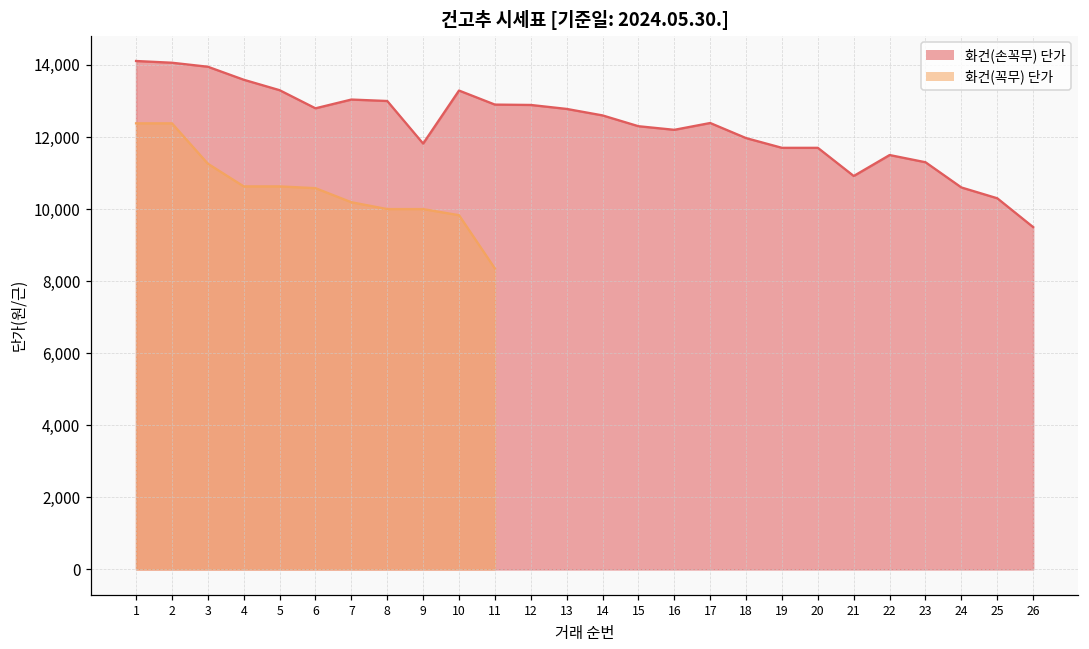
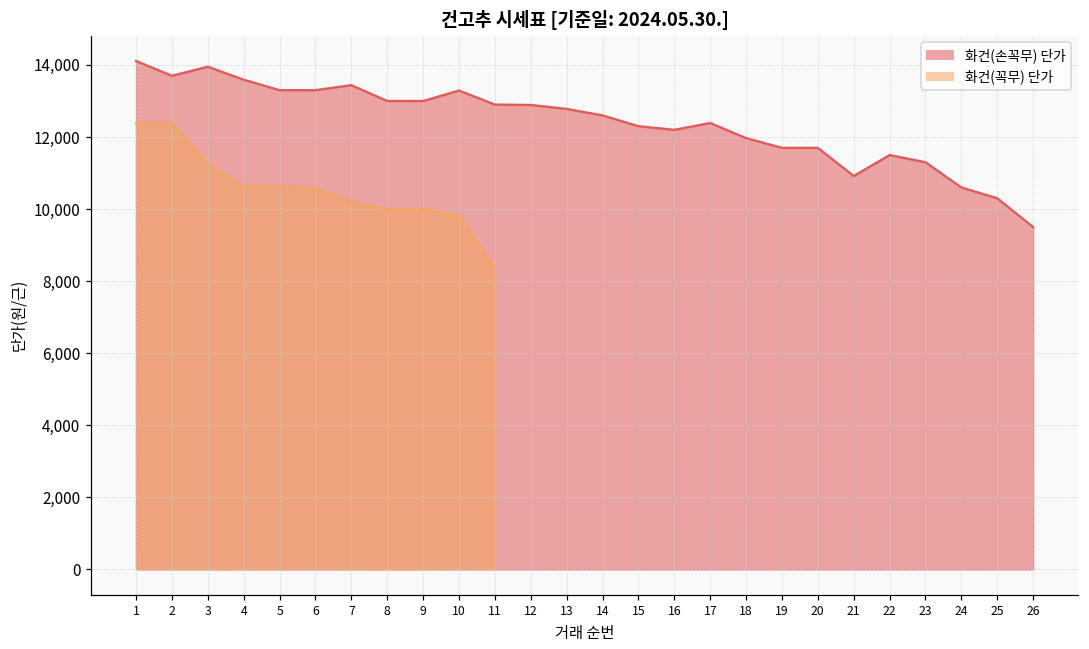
  {
    "화건(손꼭무) 단가": {
      "1": "14,100",
-     "2": "14,100",
+     "2": "13,700",
      "3": "14,000",
      "4": "13,600",
      "5": "13,300",
-     "6": "12,800",
-     "7": "13,000",
+     "6": "13,300",
+     "7": "13,400",
      "8": "13,000",
-     "9": "11,800",
+     "9": "13,000",
      "10": "13,300",
      "11": "12,900",
      "12": "12,900",
      "13": "12,800",
      "14": "12,600",
      "15": "12,300",
      "16": "12,200",
      "17": "12,400",
      "18": "12,000",
      "19": "11,700",
      "20": "11,700",
      "21": "10,900",
      "22": "11,500",
      "23": "11,300",
      "24": "10,600",
      "25": "10,300",
      "26": "9,500"
    },
    "화건(꼭무) 단가": {
      "1": "12,400",
      "2": "12,400",
      "3": "11,300",
      "4": "10,600",
      "5": "10,600",
      "6": "10,600",
      "7": "10,200",
      "8": "10,000",
      "9": "10,000",
      "10": "9,800",
      "11": "8,400"
    }
  }
